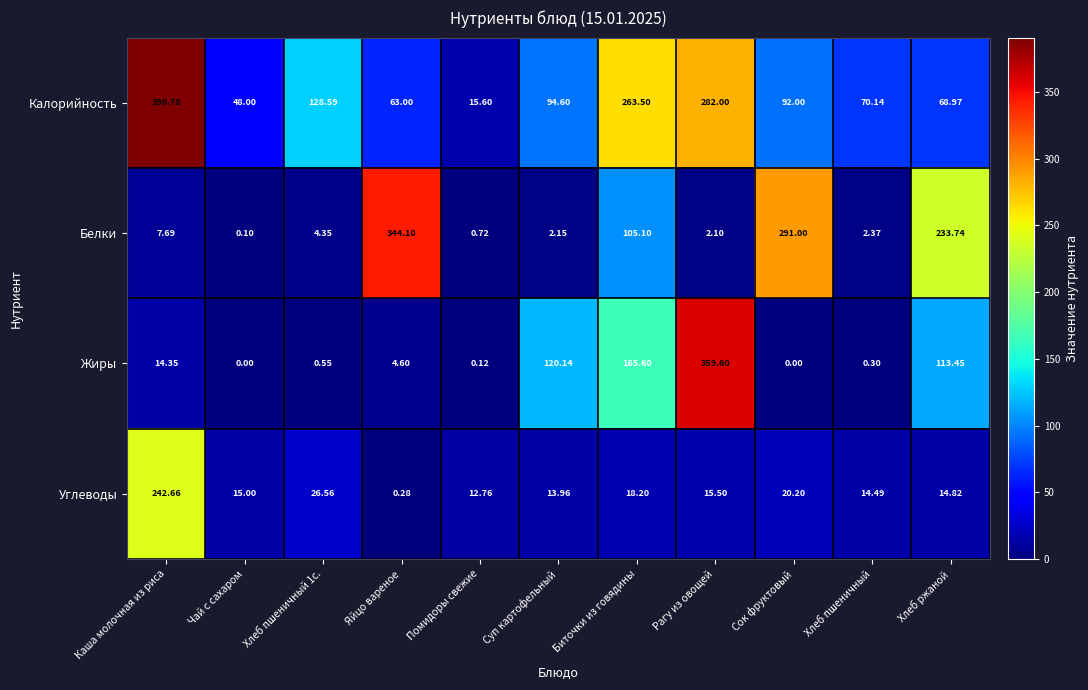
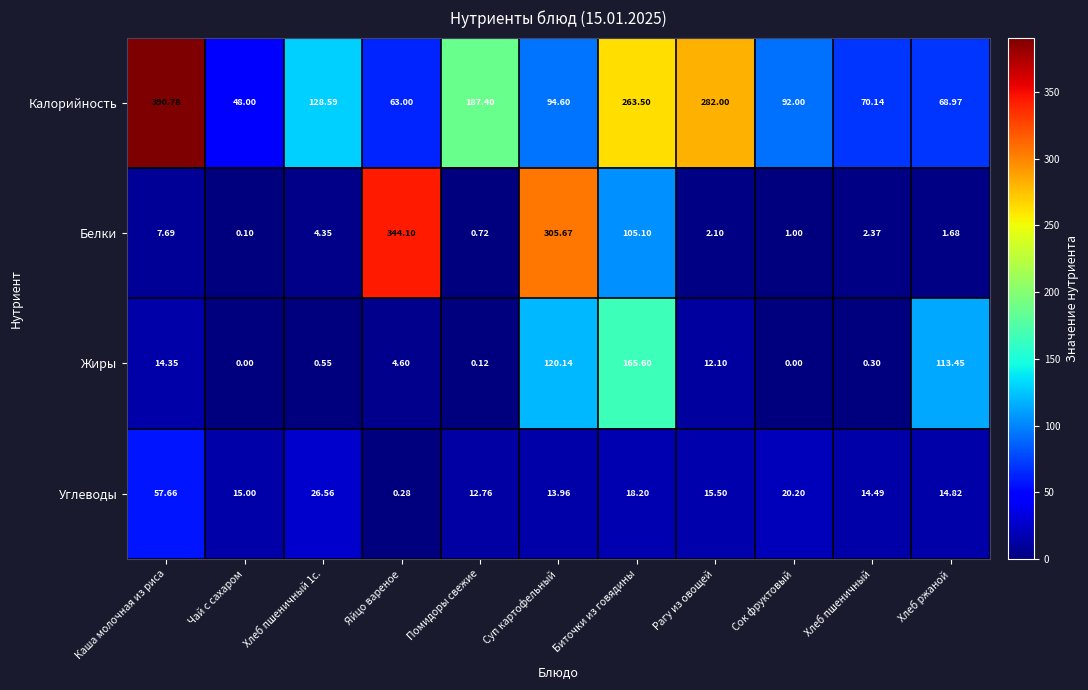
  {
    "Калорийность": {
      "Каша молочная из риса": 390.78,
      "Чай с сахаром": 48.00,
      "Хлеб пшеничный 1с.": 128.59,
      "Яйцо вареное": 63.00,
-     "Помидоры свежие": 15.60,
+     "Помидоры свежие": 187.40,
      "Суп картофельный": 94.60,
      "Биточки из говядины": 263.50,
      "Рагу из овощей": 282.00,
      "Сок фруктовый": 92.00,
      "Хлеб пшеничный": 70.14,
      "Хлеб ржаной": 68.97
    },
    "Белки": {
      "Каша молочная из риса": 7.69,
      "Чай с сахаром": 0.10,
      "Хлеб пшеничный 1с.": 4.35,
      "Яйцо вареное": 344.10,
      "Помидоры свежие": 0.72,
-     "Суп картофельный": 2.15,
+     "Суп картофельный": 305.67,
      "Биточки из говядины": 105.10,
      "Рагу из овощей": 2.10,
-     "Сок фруктовый": 291.00,
+     "Сок фруктовый": 1.00,
      "Хлеб пшеничный": 2.37,
-     "Хлеб ржаной": 233.74
+     "Хлеб ржаной": 1.68
    },
    "Жиры": {
      "Каша молочная из риса": 14.35,
      "Чай с сахаром": 0.00,
      "Хлеб пшеничный 1с.": 0.55,
      "Яйцо вареное": 4.60,
      "Помидоры свежие": 0.12,
      "Суп картофельный": 120.14,
      "Биточки из говядины": 165.60,
-     "Рагу из овощей": 359.60,
+     "Рагу из овощей": 12.10,
      "Сок фруктовый": 0.00,
      "Хлеб пшеничный": 0.30,
      "Хлеб ржаной": 113.45
    },
    "Углеводы": {
-     "Каша молочная из риса": 242.66,
+     "Каша молочная из риса": 57.66,
      "Чай с сахаром": 15.00,
      "Хлеб пшеничный 1с.": 26.56,
      "Яйцо вареное": 0.28,
      "Помидоры свежие": 12.76,
      "Суп картофельный": 13.96,
      "Биточки из говядины": 18.20,
      "Рагу из овощей": 15.50,
      "Сок фруктовый": 20.20,
      "Хлеб пшеничный": 14.49,
      "Хлеб ржаной": 14.82
    }
  }
